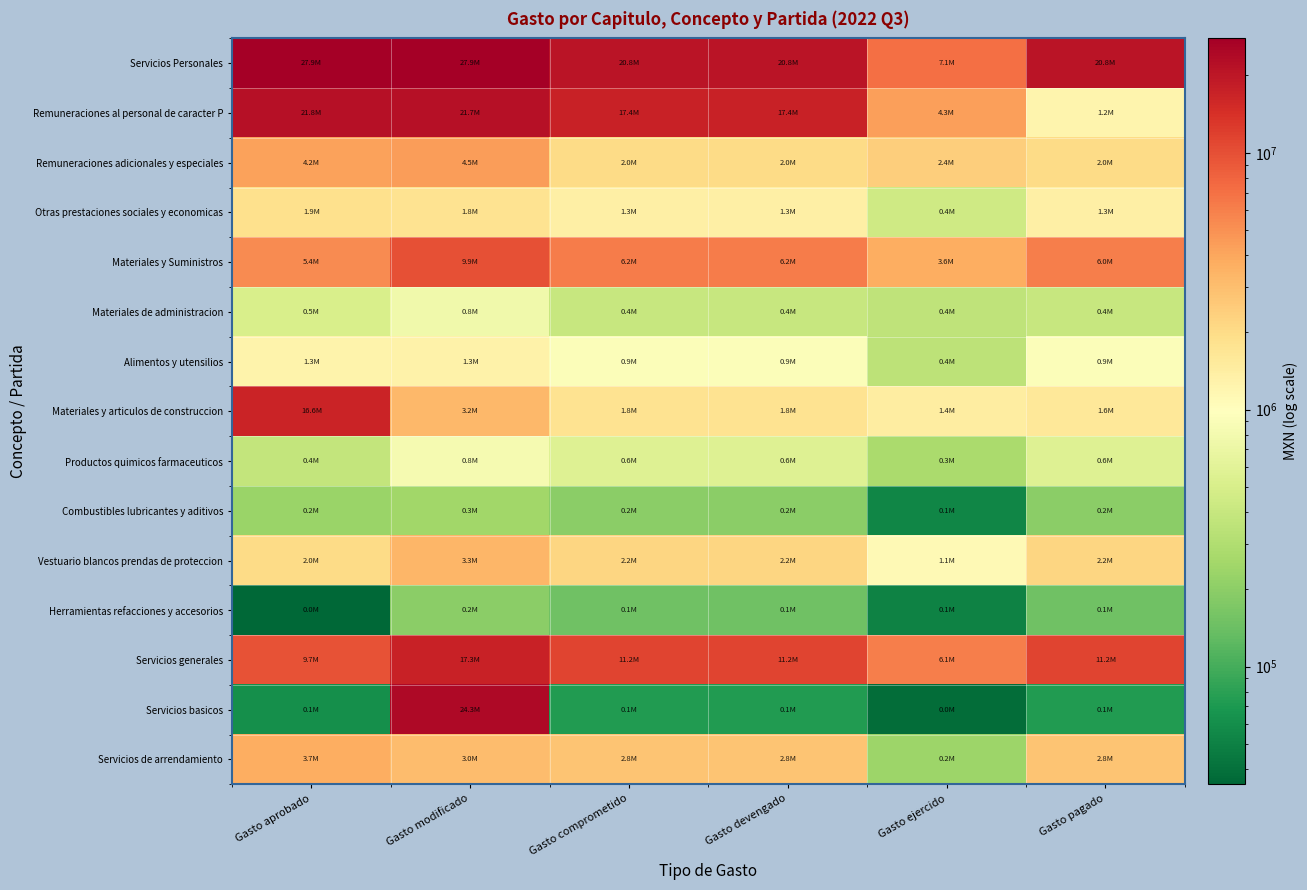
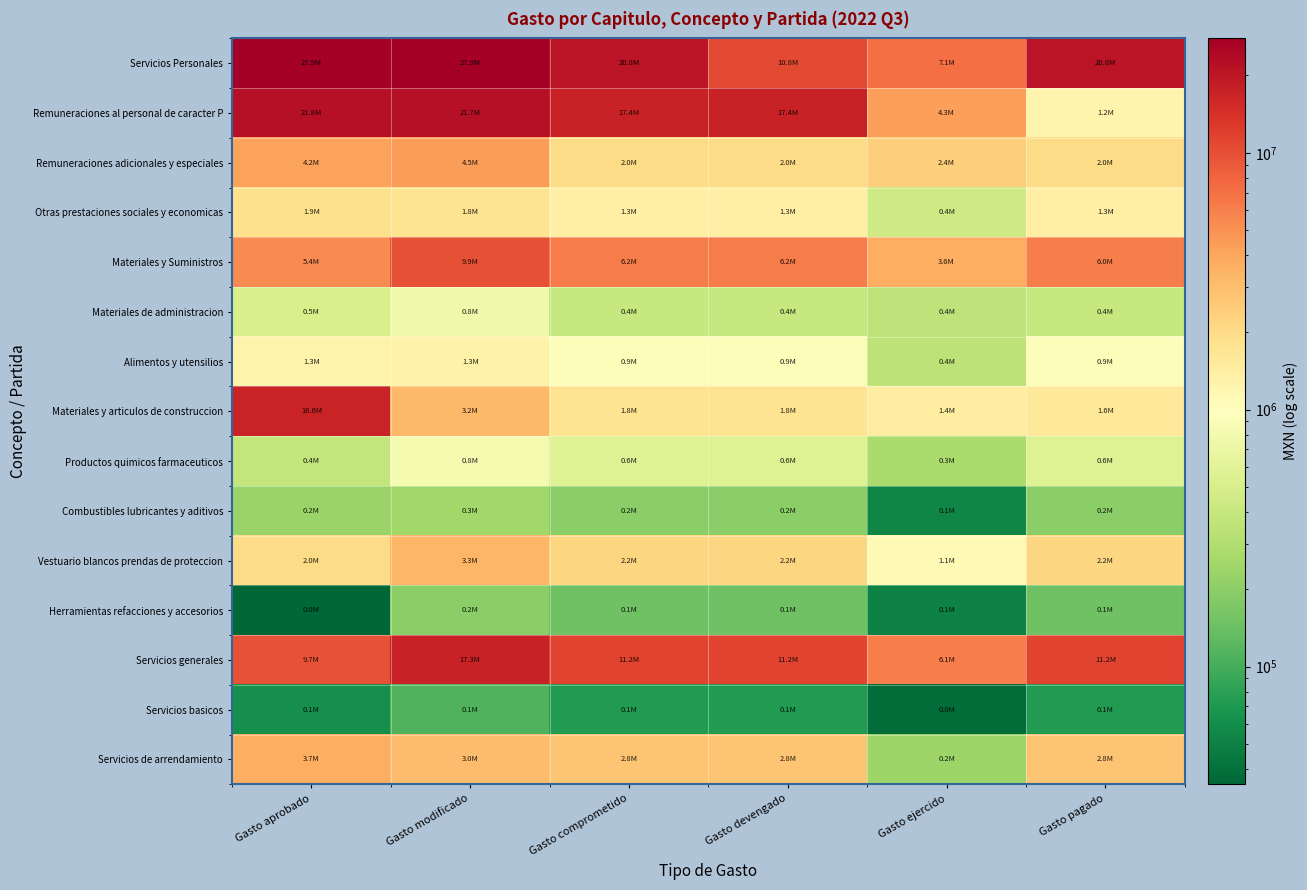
  {
    "Servicios Personales": {
      "Gasto aprobado": "27.9M",
      "Gasto modificado": "27.9M",
      "Gasto comprometido": "20.8M",
-     "Gasto devengado": "20.8M",
+     "Gasto devengado": "10.8M",
      "Gasto ejercido": "7.1M",
      "Gasto pagado": "20.8M"
    },
    "Remuneraciones al personal de caracter P": {
      "Gasto aprobado": "21.8M",
      "Gasto modificado": "21.7M",
      "Gasto comprometido": "17.4M",
      "Gasto devengado": "17.4M",
      "Gasto ejercido": "4.3M",
      "Gasto pagado": "1.2M"
    },
    "Remuneraciones adicionales y especiales": {
      "Gasto aprobado": "4.2M",
      "Gasto modificado": "4.5M",
      "Gasto comprometido": "2.0M",
      "Gasto devengado": "2.0M",
      "Gasto ejercido": "2.4M",
      "Gasto pagado": "2.0M"
    },
    "Otras prestaciones sociales y economicas": {
      "Gasto aprobado": "1.9M",
      "Gasto modificado": "1.8M",
      "Gasto comprometido": "1.3M",
      "Gasto devengado": "1.3M",
      "Gasto ejercido": "0.4M",
      "Gasto pagado": "1.3M"
    },
    "Materiales y Suministros": {
      "Gasto aprobado": "5.4M",
      "Gasto modificado": "9.9M",
      "Gasto comprometido": "6.2M",
      "Gasto devengado": "6.2M",
      "Gasto ejercido": "3.6M",
      "Gasto pagado": "6.0M"
    },
    "Materiales de administracion": {
      "Gasto aprobado": "0.5M",
      "Gasto modificado": "0.8M",
      "Gasto comprometido": "0.4M",
      "Gasto devengado": "0.4M",
      "Gasto ejercido": "0.4M",
      "Gasto pagado": "0.4M"
    },
    "Alimentos y utensilios": {
      "Gasto aprobado": "1.3M",
      "Gasto modificado": "1.3M",
      "Gasto comprometido": "0.9M",
      "Gasto devengado": "0.9M",
      "Gasto ejercido": "0.4M",
      "Gasto pagado": "0.9M"
    },
    "Materiales y articulos de construccion": {
      "Gasto aprobado": "16.6M",
      "Gasto modificado": "3.2M",
      "Gasto comprometido": "1.8M",
      "Gasto devengado": "1.8M",
      "Gasto ejercido": "1.4M",
      "Gasto pagado": "1.6M"
    },
    "Productos quimicos farmaceuticos": {
      "Gasto aprobado": "0.4M",
      "Gasto modificado": "0.8M",
      "Gasto comprometido": "0.6M",
      "Gasto devengado": "0.6M",
      "Gasto ejercido": "0.3M",
      "Gasto pagado": "0.6M"
    },
    "Combustibles lubricantes y aditivos": {
      "Gasto aprobado": "0.2M",
      "Gasto modificado": "0.3M",
      "Gasto comprometido": "0.2M",
      "Gasto devengado": "0.2M",
      "Gasto ejercido": "0.1M",
      "Gasto pagado": "0.2M"
    },
    "Vestuario blancos prendas de proteccion": {
      "Gasto aprobado": "2.0M",
      "Gasto modificado": "3.3M",
      "Gasto comprometido": "2.2M",
      "Gasto devengado": "2.2M",
      "Gasto ejercido": "1.1M",
      "Gasto pagado": "2.2M"
    },
    "Herramientas refacciones y accesorios": {
      "Gasto aprobado": "0.0M",
      "Gasto modificado": "0.2M",
      "Gasto comprometido": "0.1M",
      "Gasto devengado": "0.1M",
      "Gasto ejercido": "0.1M",
      "Gasto pagado": "0.1M"
    },
    "Servicios generales": {
      "Gasto aprobado": "9.7M",
      "Gasto modificado": "17.3M",
      "Gasto comprometido": "11.2M",
      "Gasto devengado": "11.2M",
      "Gasto ejercido": "6.1M",
      "Gasto pagado": "11.2M"
    },
    "Servicios basicos": {
      "Gasto aprobado": "0.1M",
-     "Gasto modificado": "24.3M",
+     "Gasto modificado": "0.1M",
      "Gasto comprometido": "0.1M",
      "Gasto devengado": "0.1M",
      "Gasto ejercido": "0.0M",
      "Gasto pagado": "0.1M"
    },
    "Servicios de arrendamiento": {
      "Gasto aprobado": "3.7M",
      "Gasto modificado": "3.0M",
      "Gasto comprometido": "2.8M",
      "Gasto devengado": "2.8M",
      "Gasto ejercido": "0.2M",
      "Gasto pagado": "2.8M"
    }
  }
